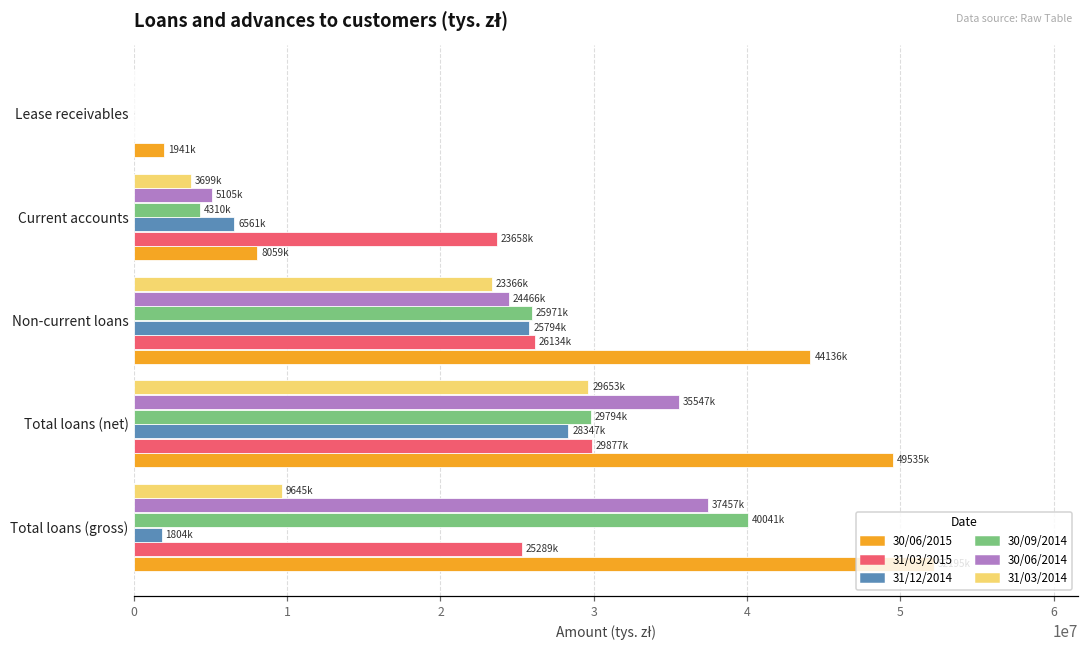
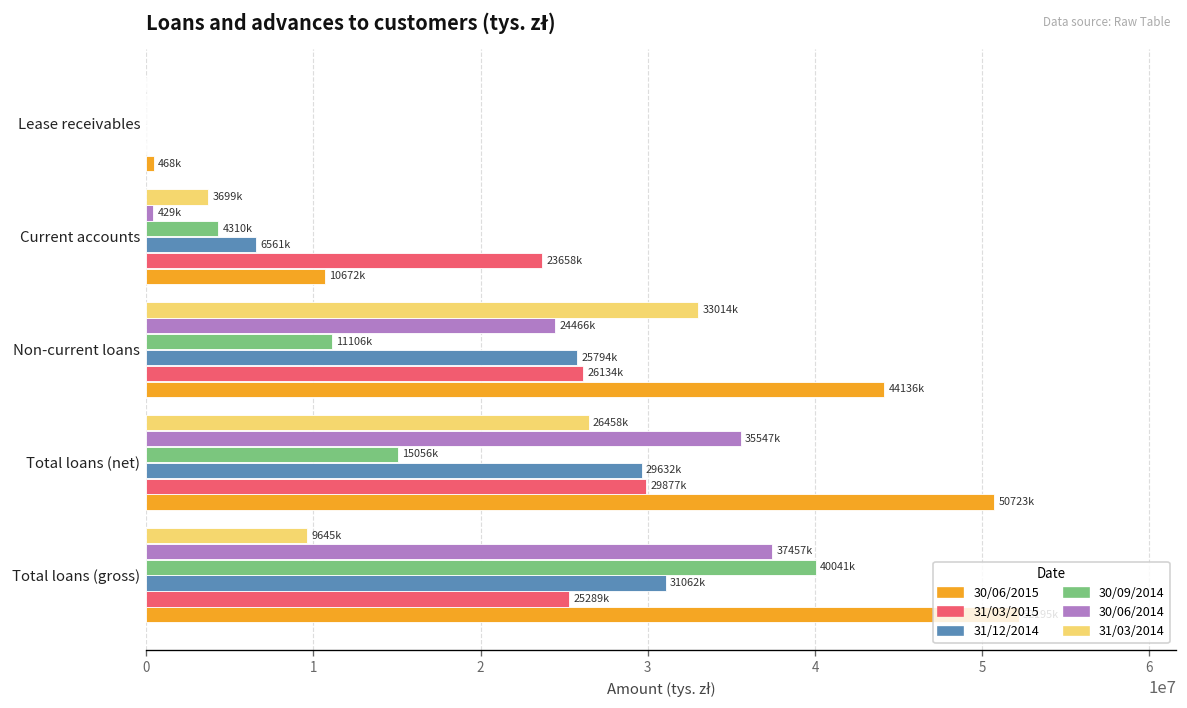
  {
    "30/06/2015": {
-     "Lease receivables": "1941k",
-     "Current accounts": "8059k",
+     "Lease receivables": "468k",
+     "Current accounts": "10672k",
      "Non-current loans": "44136k",
-     "Total loans (net)": "49535k"
+     "Total loans (net)": "50723k"
    },
    "31/03/2015": {
      "Current accounts": "23658k",
      "Non-current loans": "26134k",
      "Total loans (net)": "29877k",
      "Total loans (gross)": "25289k"
    },
    "31/12/2014": {
      "Current accounts": "6561k",
      "Non-current loans": "25794k",
-     "Total loans (net)": "28347k",
-     "Total loans (gross)": "1804k"
+     "Total loans (net)": "29632k",
+     "Total loans (gross)": "31062k"
    },
    "30/09/2014": {
      "Current accounts": "4310k",
-     "Non-current loans": "25971k",
-     "Total loans (net)": "29794k",
+     "Non-current loans": "11106k",
+     "Total loans (net)": "15056k",
      "Total loans (gross)": "40041k"
    },
    "30/06/2014": {
-     "Current accounts": "5105k",
+     "Current accounts": "429k",
      "Non-current loans": "24466k",
      "Total loans (net)": "35547k",
      "Total loans (gross)": "37457k"
    },
    "31/03/2014": {
      "Current accounts": "3699k",
-     "Non-current loans": "23366k",
-     "Total loans (net)": "29653k",
+     "Non-current loans": "33014k",
+     "Total loans (net)": "26458k",
      "Total loans (gross)": "9645k"
    }
  }
